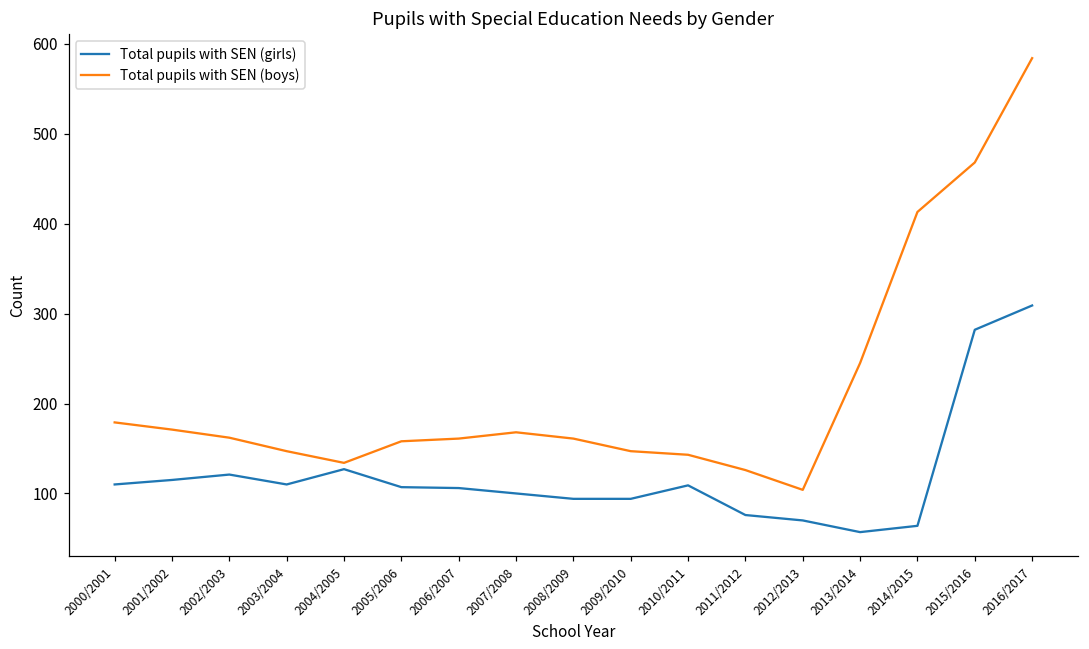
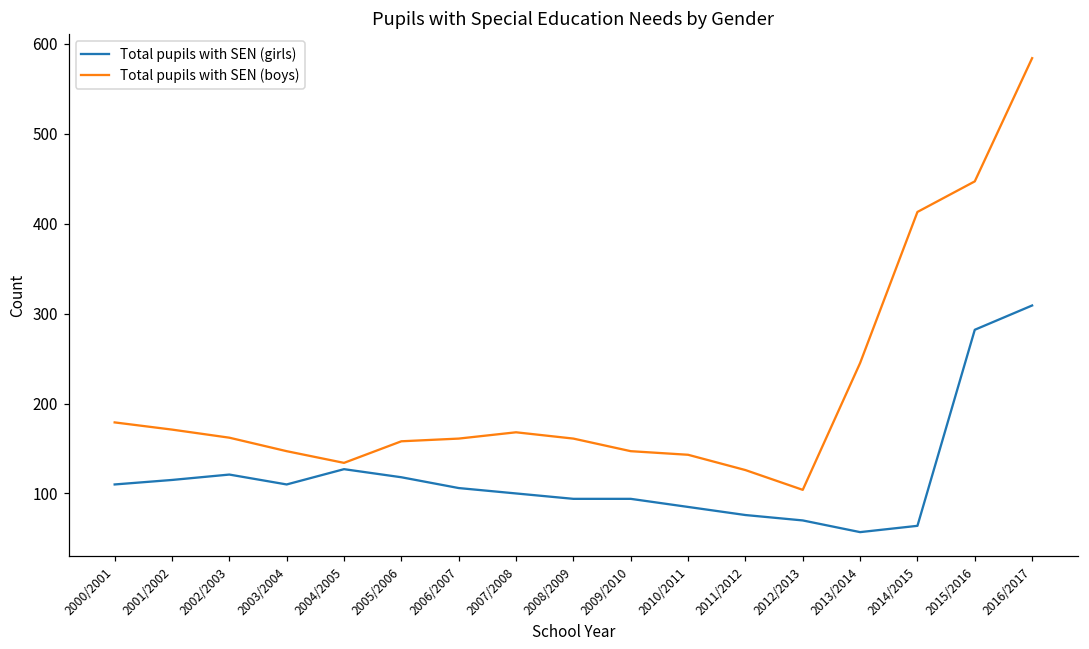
  {
    "Total pupils with SEN (girls)": {
      "2000/2001": 110,
      "2001/2002": 120,
      "2002/2003": 120,
      "2003/2004": 110,
      "2004/2005": 130,
-     "2005/2006": 110,
+     "2005/2006": 120,
      "2006/2007": 110,
      "2007/2008": 100,
      "2008/2009": 90,
      "2009/2010": 90,
-     "2010/2011": 110,
+     "2010/2011": 90,
      "2011/2012": 80,
      "2012/2013": 70,
      "2013/2014": 60,
      "2014/2015": 60,
      "2015/2016": 280,
      "2016/2017": 310
    },
    "Total pupils with SEN (boys)": {
      "2000/2001": 180,
      "2001/2002": 170,
      "2002/2003": 160,
      "2003/2004": 150,
      "2004/2005": 130,
      "2005/2006": 160,
      "2006/2007": 160,
      "2007/2008": 170,
      "2008/2009": 160,
      "2009/2010": 150,
      "2010/2011": 140,
      "2011/2012": 130,
      "2012/2013": 100,
      "2013/2014": 250,
      "2014/2015": 410,
-     "2015/2016": 470,
+     "2015/2016": 450,
      "2016/2017": 580
    }
  }
